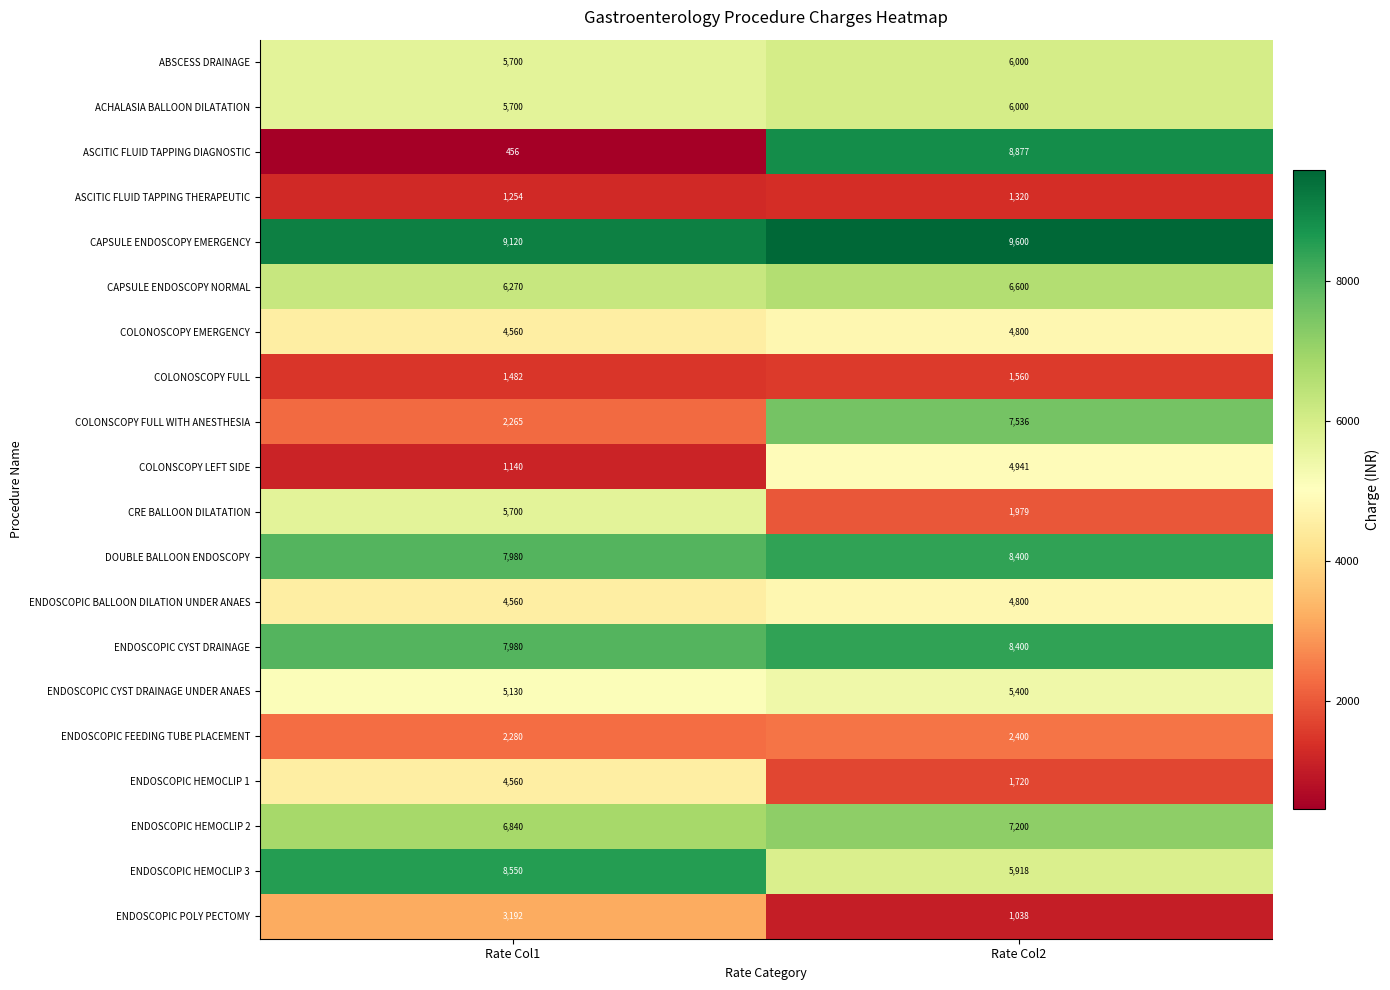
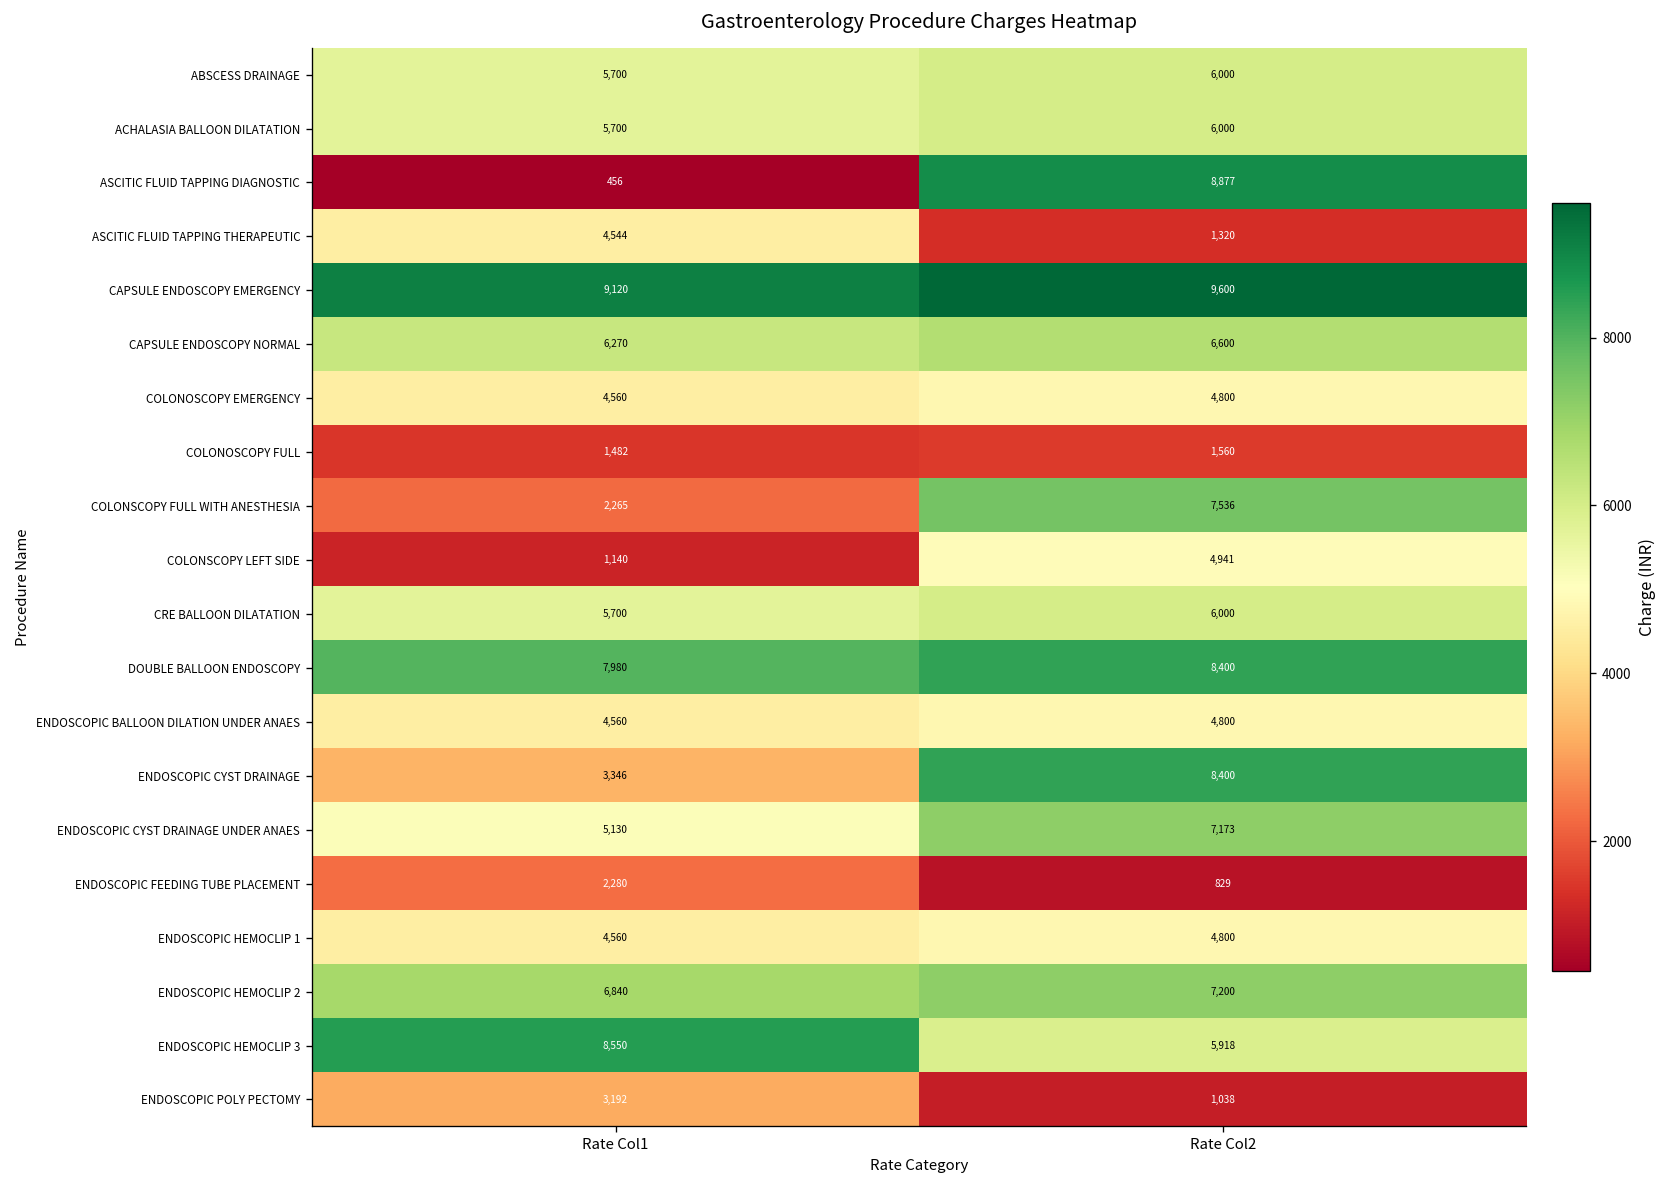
  {
    "ABSCESS DRAINAGE": {
      "Rate Col1": "5,700",
      "Rate Col2": "6,000"
    },
    "ACHALASIA BALLOON DILATATION": {
      "Rate Col1": "5,700",
      "Rate Col2": "6,000"
    },
    "ASCITIC FLUID TAPPING DIAGNOSTIC": {
      "Rate Col1": "456",
      "Rate Col2": "8,877"
    },
    "ASCITIC FLUID TAPPING THERAPEUTIC": {
-     "Rate Col1": "1,254",
+     "Rate Col1": "4,544",
      "Rate Col2": "1,320"
    },
    "CAPSULE ENDOSCOPY EMERGENCY": {
      "Rate Col1": "9,120",
      "Rate Col2": "9,600"
    },
    "CAPSULE ENDOSCOPY NORMAL": {
      "Rate Col1": "6,270",
      "Rate Col2": "6,600"
    },
    "COLONOSCOPY EMERGENCY": {
      "Rate Col1": "4,560",
      "Rate Col2": "4,800"
    },
    "COLONOSCOPY FULL": {
      "Rate Col1": "1,482",
      "Rate Col2": "1,560"
    },
    "COLONSCOPY FULL WITH ANESTHESIA": {
      "Rate Col1": "2,265",
      "Rate Col2": "7,536"
    },
    "COLONSCOPY LEFT SIDE": {
      "Rate Col1": "1,140",
      "Rate Col2": "4,941"
    },
    "CRE BALLOON DILATATION": {
      "Rate Col1": "5,700",
-     "Rate Col2": "1,979"
+     "Rate Col2": "6,000"
    },
    "DOUBLE BALLOON ENDOSCOPY": {
      "Rate Col1": "7,980",
      "Rate Col2": "8,400"
    },
    "ENDOSCOPIC BALLOON DILATION UNDER ANAES": {
      "Rate Col1": "4,560",
      "Rate Col2": "4,800"
    },
    "ENDOSCOPIC CYST DRAINAGE": {
-     "Rate Col1": "7,980",
+     "Rate Col1": "3,346",
      "Rate Col2": "8,400"
    },
    "ENDOSCOPIC CYST DRAINAGE UNDER ANAES": {
      "Rate Col1": "5,130",
-     "Rate Col2": "5,400"
+     "Rate Col2": "7,173"
    },
    "ENDOSCOPIC FEEDING TUBE PLACEMENT": {
      "Rate Col1": "2,280",
-     "Rate Col2": "2,400"
+     "Rate Col2": "829"
    },
    "ENDOSCOPIC HEMOCLIP 1": {
      "Rate Col1": "4,560",
-     "Rate Col2": "1,720"
+     "Rate Col2": "4,800"
    },
    "ENDOSCOPIC HEMOCLIP 2": {
      "Rate Col1": "6,840",
      "Rate Col2": "7,200"
    },
    "ENDOSCOPIC HEMOCLIP 3": {
      "Rate Col1": "8,550",
      "Rate Col2": "5,918"
    },
    "ENDOSCOPIC POLY PECTOMY": {
      "Rate Col1": "3,192",
      "Rate Col2": "1,038"
    }
  }
